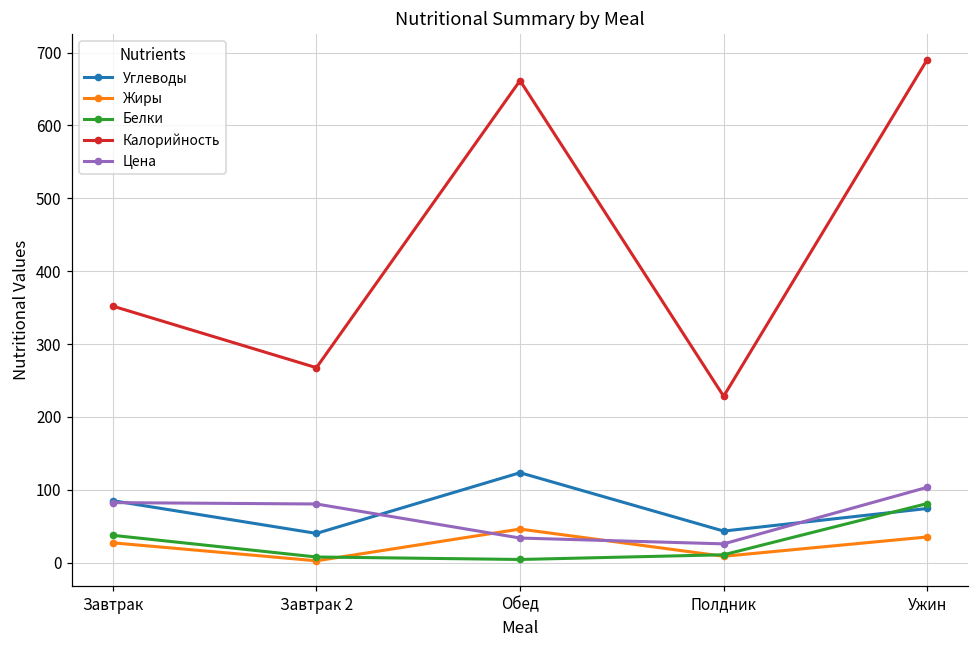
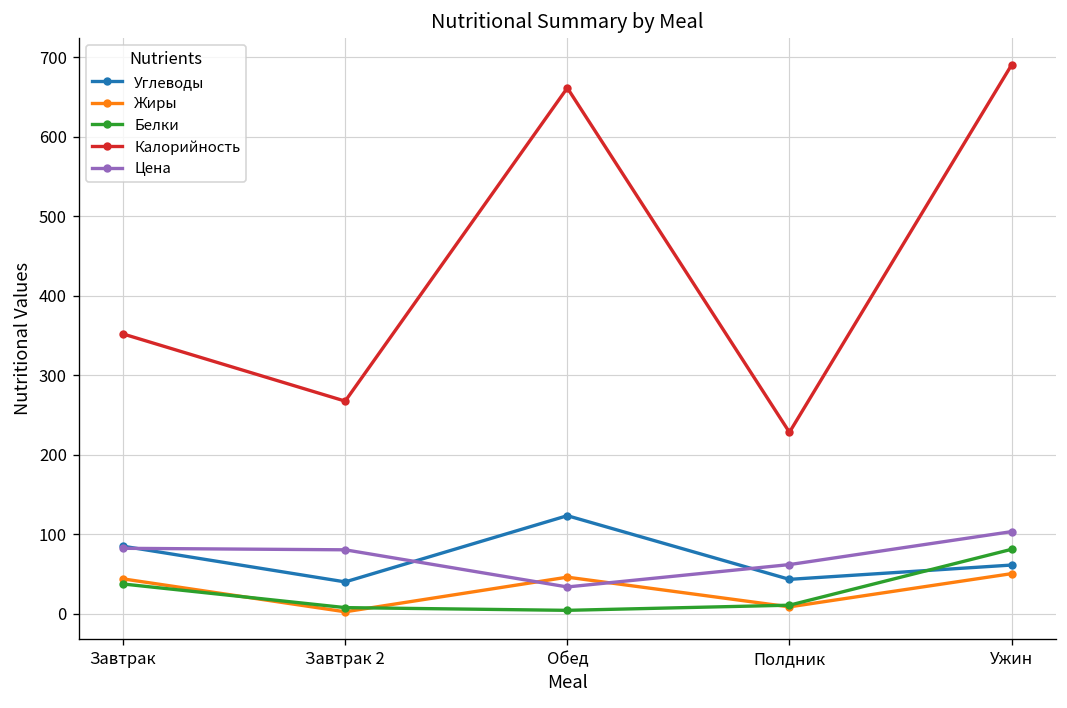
  {
    "Углеводы": {
      "Завтрак 2": 40,
      "Обед": 120,
      "Полдник": 40,
-     "Ужин": 70
+     "Ужин": 60
    },
    "Жиры": {
-     "Завтрак": 30,
+     "Завтрак": 40,
      "Завтрак 2": 0,
      "Обед": 50,
-     "Ужин": 40
+     "Ужин": 50
    },
    "Белки": {
      "Завтрак": 40,
      "Завтрак 2": 10,
      "Обед": 0,
      "Ужин": 80
    },
    "Калорийность": {
      "Завтрак": 350,
      "Завтрак 2": 270,
      "Обед": 660,
      "Полдник": 230,
      "Ужин": 690
    },
    "Цена": {
      "Завтрак 2": 80,
      "Обед": 30,
-     "Полдник": 30,
+     "Полдник": 60,
      "Ужин": 100
    }
  }
